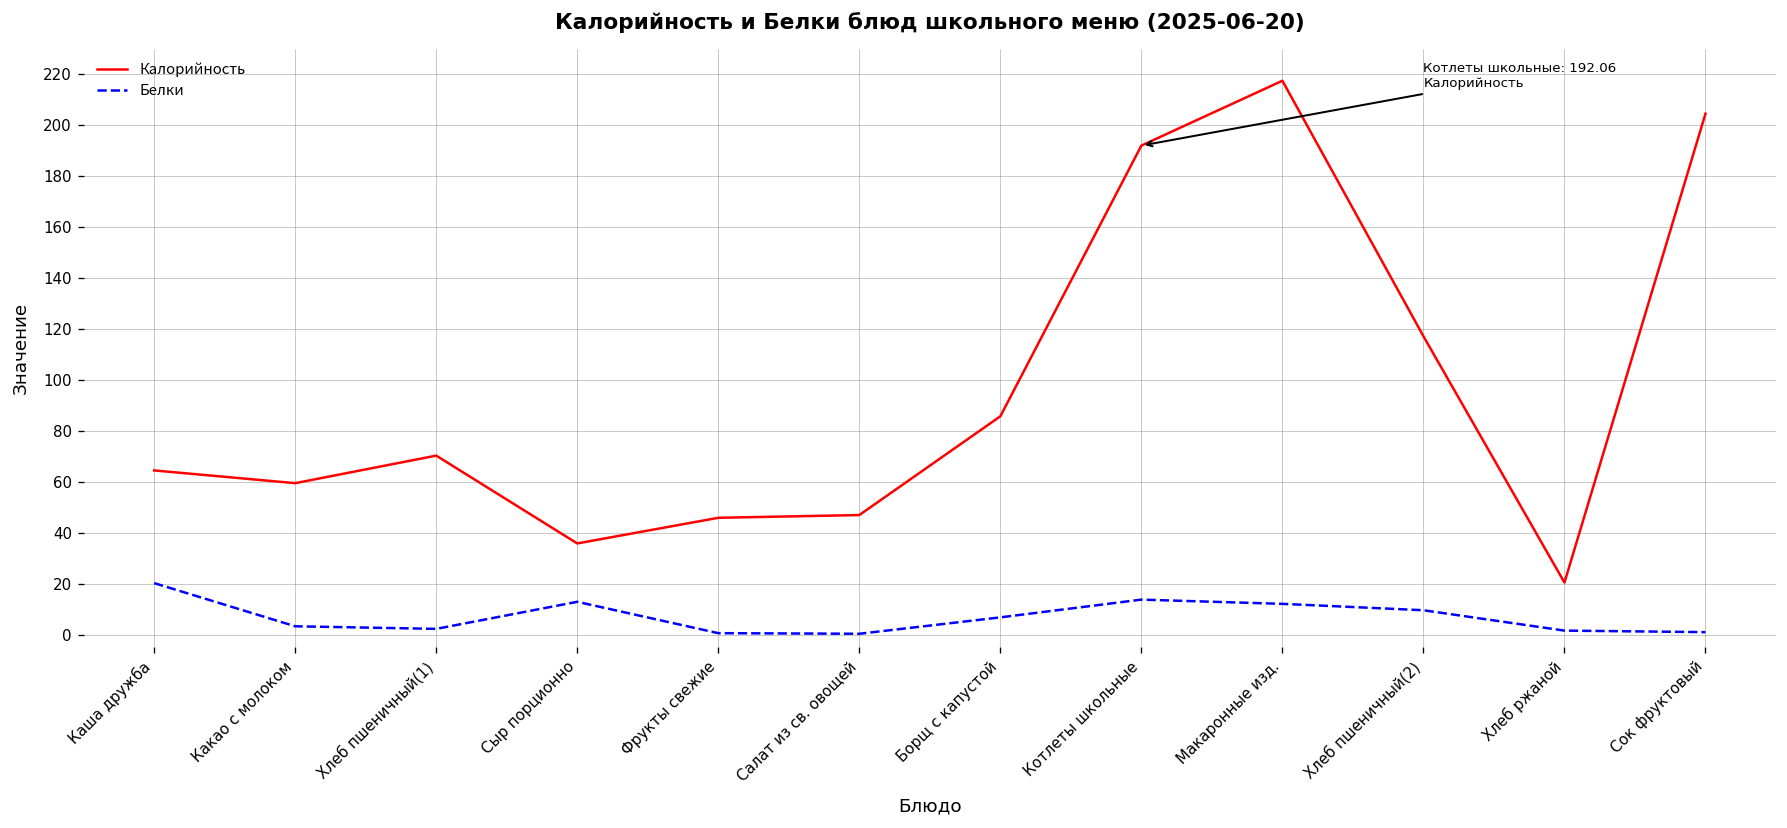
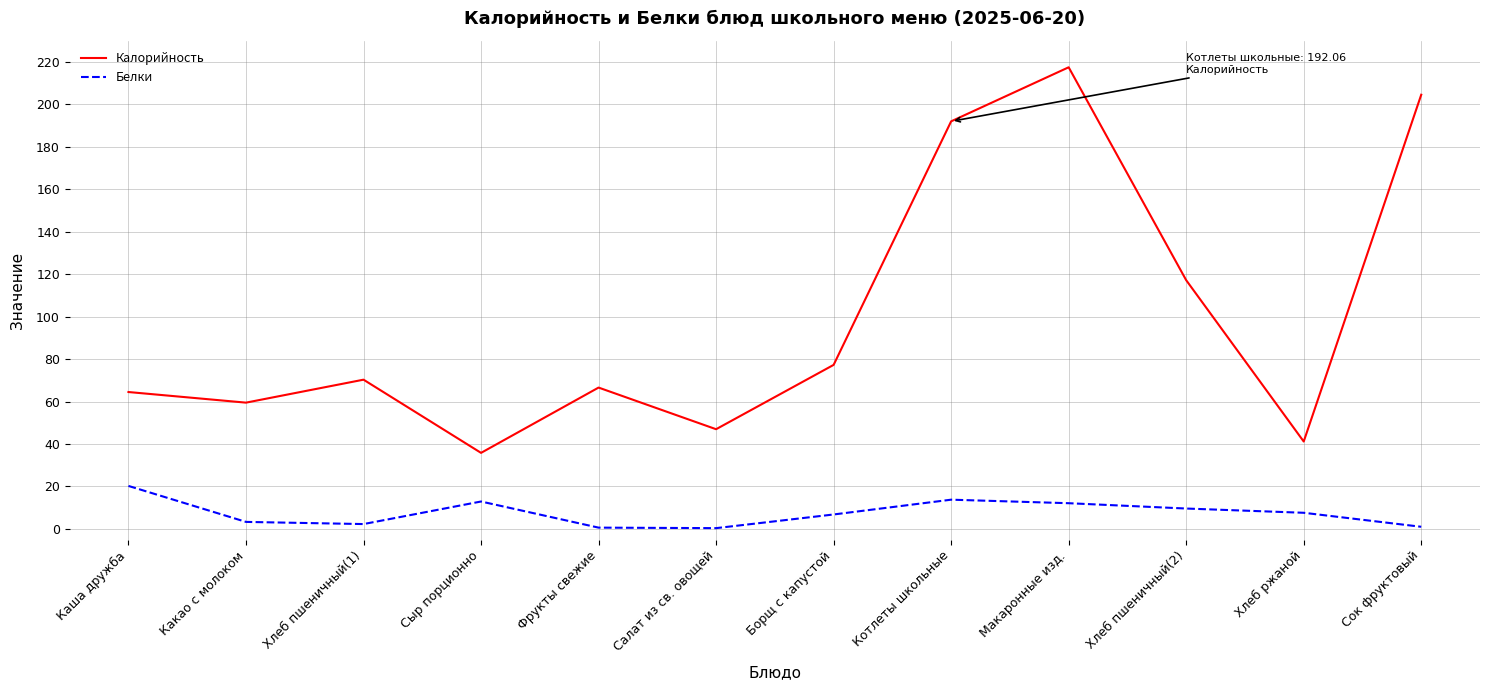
  {
    "Калорийность": {
      "Каша дружба": 65,
      "Какао с молоком": 60,
      "Хлеб пшеничный(1)": 70,
      "Сыр порционно": 36,
-     "Фрукты свежие": 46,
+     "Фрукты свежие": 67,
      "Салат из св. овощей": 47,
-     "Борщ с капустой": 86,
+     "Борщ с капустой": 77,
      "Котлеты школьные": 192,
      "Хлеб пшеничный(2)": 117,
-     "Хлеб ржаной": 20,
+     "Хлеб ржаной": 41,
      "Сок фруктовый": 205
    },
    "Белки": {
      "Каша дружба": 20,
      "Какао с молоком": 3,
      "Хлеб пшеничный(1)": 2,
      "Сыр порционно": 13,
      "Фрукты свежие": 1,
      "Салат из св. овощей": 0,
      "Борщ с капустой": 7,
      "Котлеты школьные": 14,
      "Макаронные изд.": 12,
      "Хлеб пшеничный(2)": 10,
-     "Хлеб ржаной": 2,
+     "Хлеб ржаной": 8,
      "Сок фруктовый": 1
    }
  }
